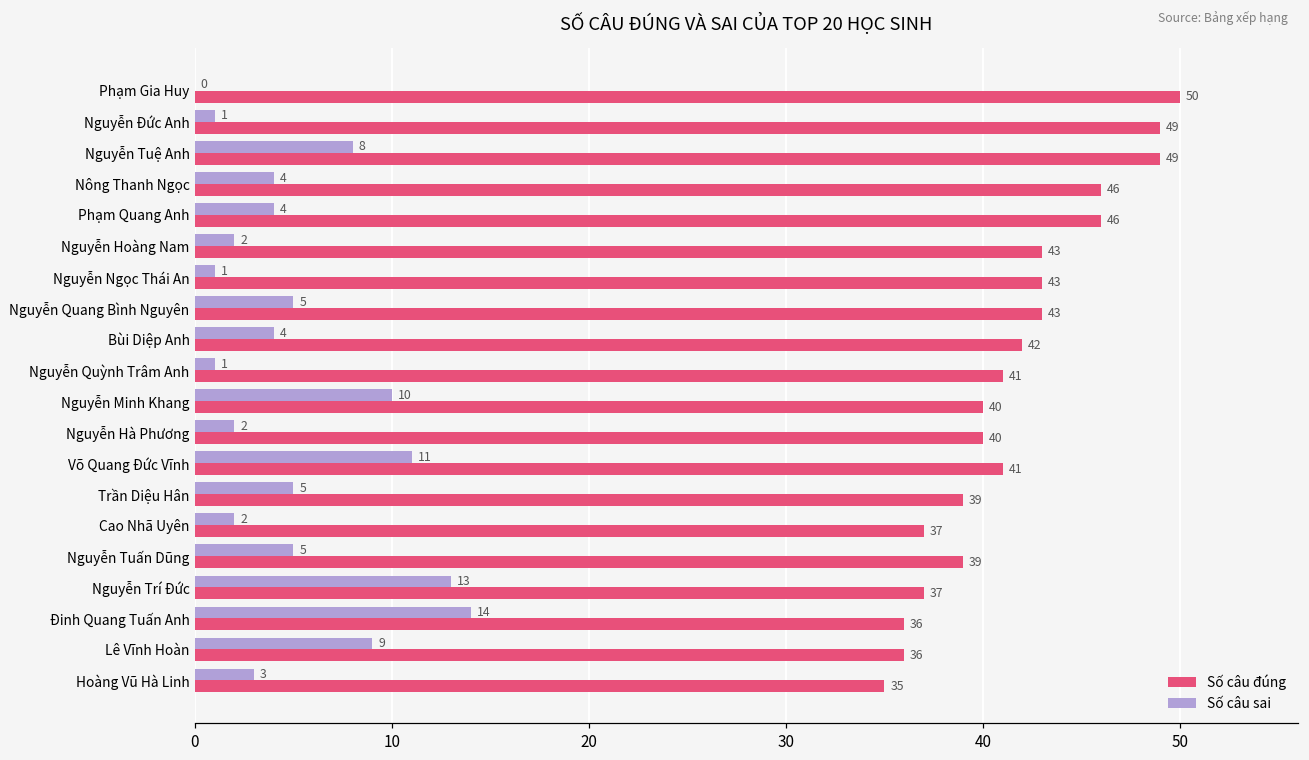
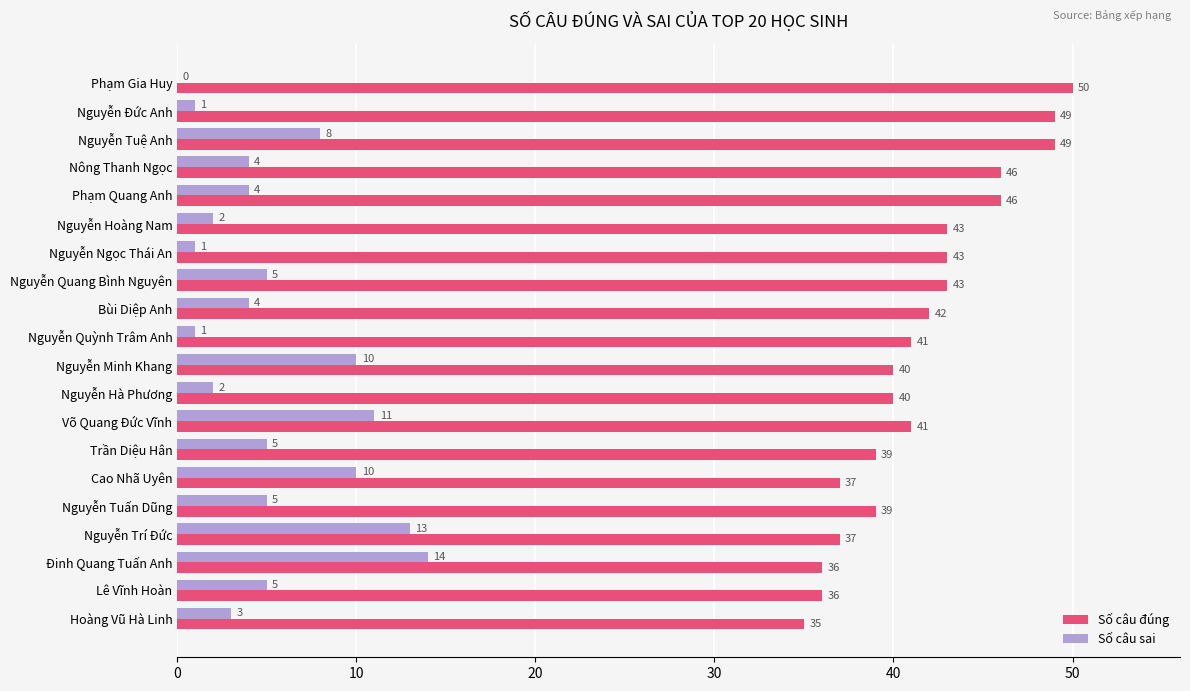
  {
    "Số câu đúng": {
      "Phạm Gia Huy": 50,
      "Nguyễn Đức Anh": 49,
      "Nguyễn Tuệ Anh": 49,
      "Nông Thanh Ngọc": 46,
      "Phạm Quang Anh": 46,
      "Nguyễn Hoàng Nam": 43,
      "Nguyễn Ngọc Thái An": 43,
      "Nguyễn Quang Bình Nguyên": 43,
      "Bùi Diệp Anh": 42,
      "Nguyễn Quỳnh Trâm Anh": 41,
      "Nguyễn Minh Khang": 40,
      "Nguyễn Hà Phương": 40,
      "Võ Quang Đức Vĩnh": 41,
      "Trần Diệu Hân": 39,
      "Cao Nhã Uyên": 37,
      "Nguyễn Tuấn Dũng": 39,
      "Nguyễn Trí Đức": 37,
      "Đinh Quang Tuấn Anh": 36,
      "Lê Vĩnh Hoàn": 36,
      "Hoàng Vũ Hà Linh": 35
    },
    "Số câu sai": {
      "Phạm Gia Huy": 0,
      "Nguyễn Đức Anh": 1,
      "Nguyễn Tuệ Anh": 8,
      "Nông Thanh Ngọc": 4,
      "Phạm Quang Anh": 4,
      "Nguyễn Hoàng Nam": 2,
      "Nguyễn Ngọc Thái An": 1,
      "Nguyễn Quang Bình Nguyên": 5,
      "Bùi Diệp Anh": 4,
      "Nguyễn Quỳnh Trâm Anh": 1,
      "Nguyễn Minh Khang": 10,
      "Nguyễn Hà Phương": 2,
      "Võ Quang Đức Vĩnh": 11,
      "Trần Diệu Hân": 5,
-     "Cao Nhã Uyên": 2,
+     "Cao Nhã Uyên": 10,
      "Nguyễn Tuấn Dũng": 5,
      "Nguyễn Trí Đức": 13,
      "Đinh Quang Tuấn Anh": 14,
-     "Lê Vĩnh Hoàn": 9,
+     "Lê Vĩnh Hoàn": 5,
      "Hoàng Vũ Hà Linh": 3
    }
  }
